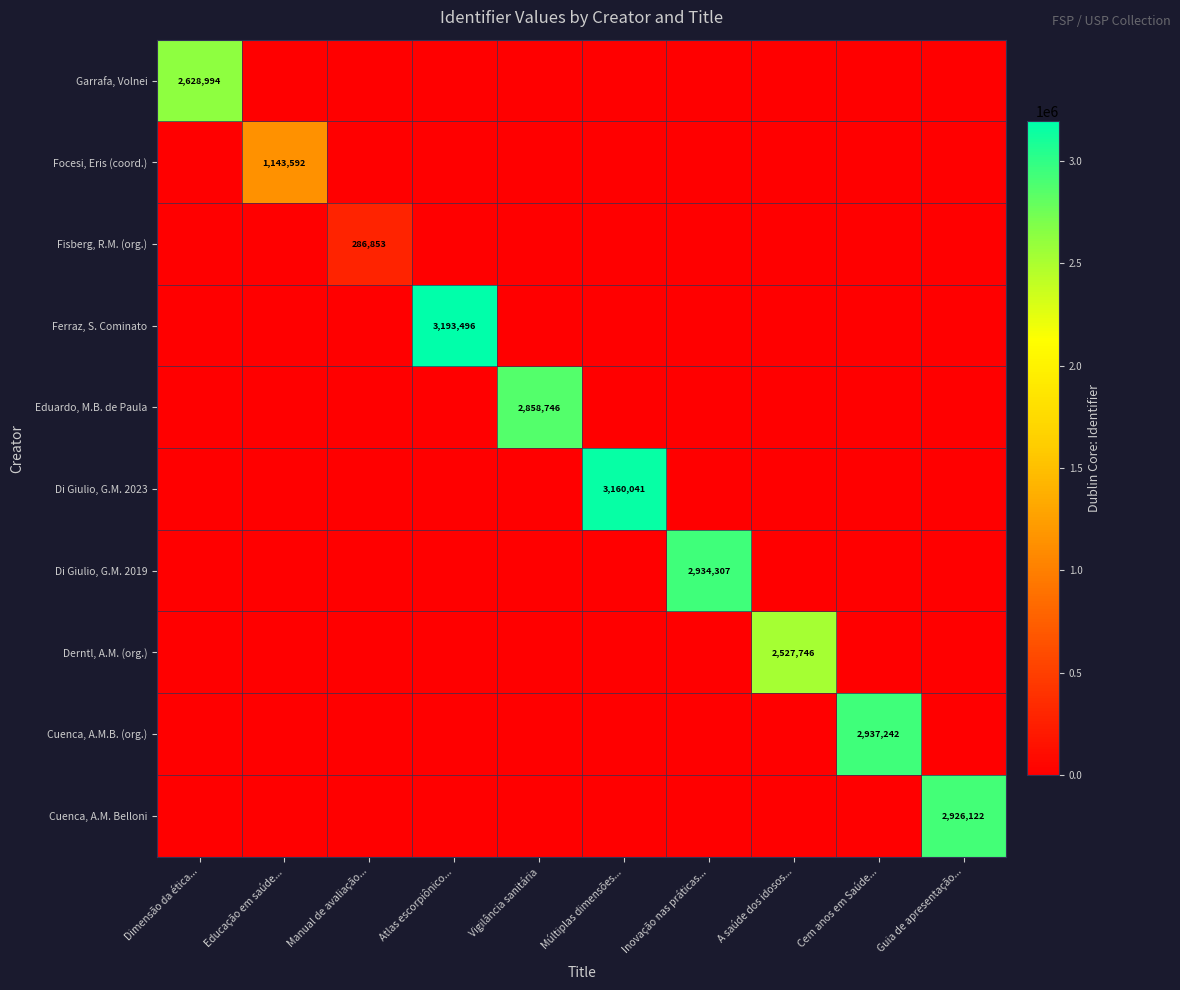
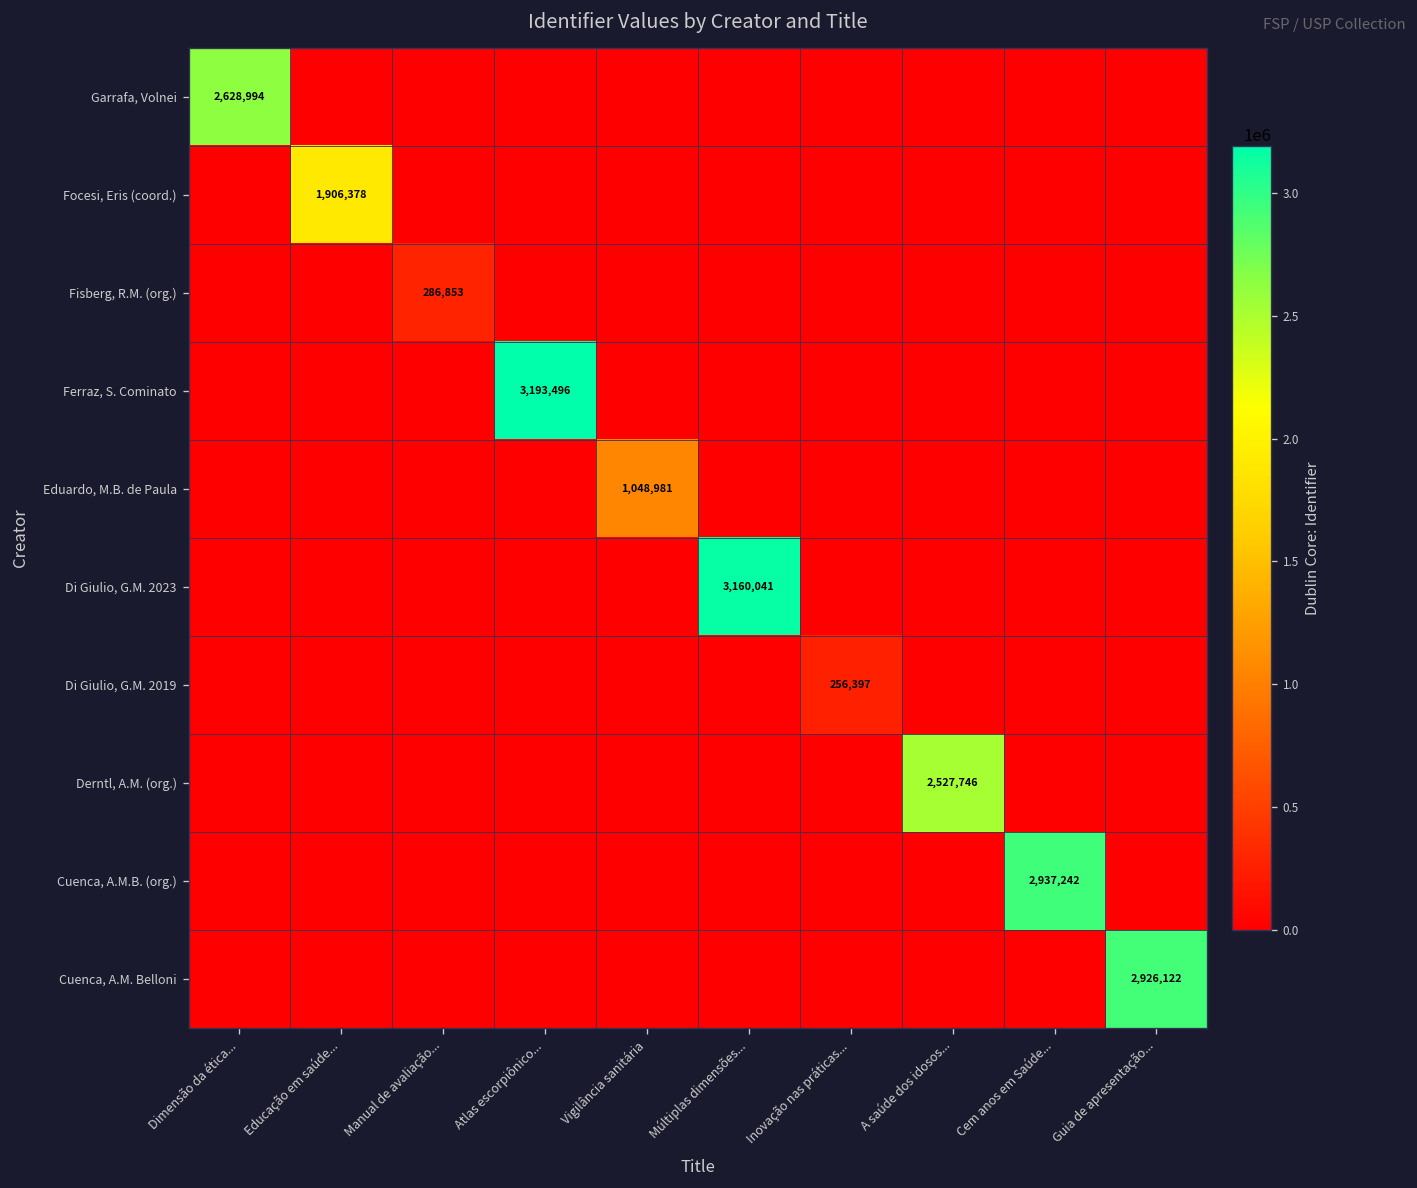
  {
    "Garrafa, Volnei": {
      "Dimensão da ética...": "2,628,994"
    },
    "Focesi, Eris (coord.)": {
-     "Educação em saúde...": "1,143,592"
+     "Educação em saúde...": "1,906,378"
    },
    "Fisberg, R.M. (org.)": {
      "Manual de avaliação...": "286,853"
    },
    "Ferraz, S. Cominato": {
      "Atlas escorpiônico...": "3,193,496"
    },
    "Eduardo, M.B. de Paula": {
-     "Vigilância sanitária": "2,858,746"
+     "Vigilância sanitária": "1,048,981"
    },
    "Di Giulio, G.M. 2023": {
      "Múltiplas dimensões...": "3,160,041"
    },
    "Di Giulio, G.M. 2019": {
-     "Inovação nas práticas...": "2,934,307"
+     "Inovação nas práticas...": "256,397"
    },
    "Derntl, A.M. (org.)": {
      "A saúde dos idosos...": "2,527,746"
    },
    "Cuenca, A.M.B. (org.)": {
      "Cem anos em Saúde...": "2,937,242"
    },
    "Cuenca, A.M. Belloni": {
      "Guia de apresentação...": "2,926,122"
    }
  }
